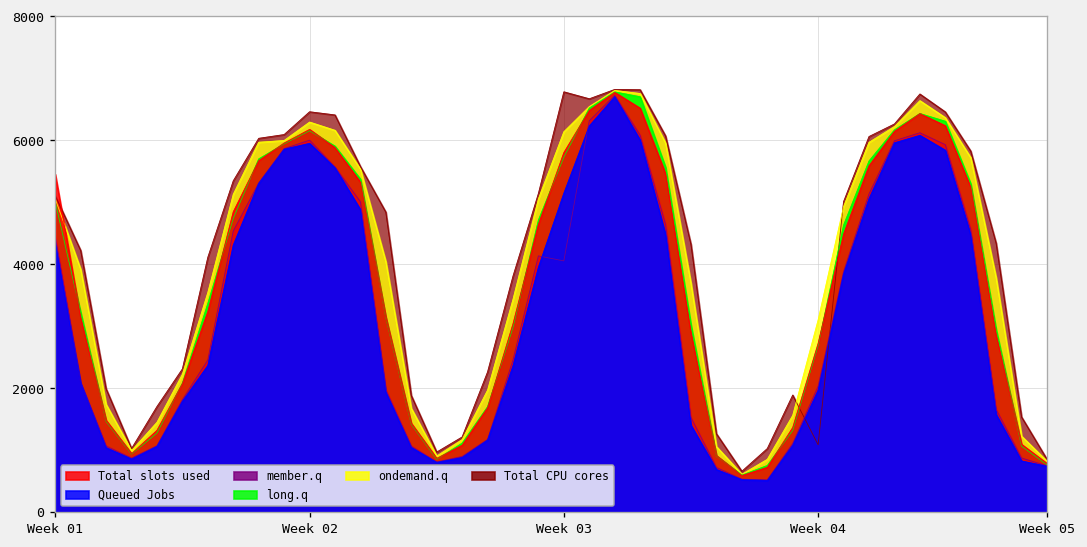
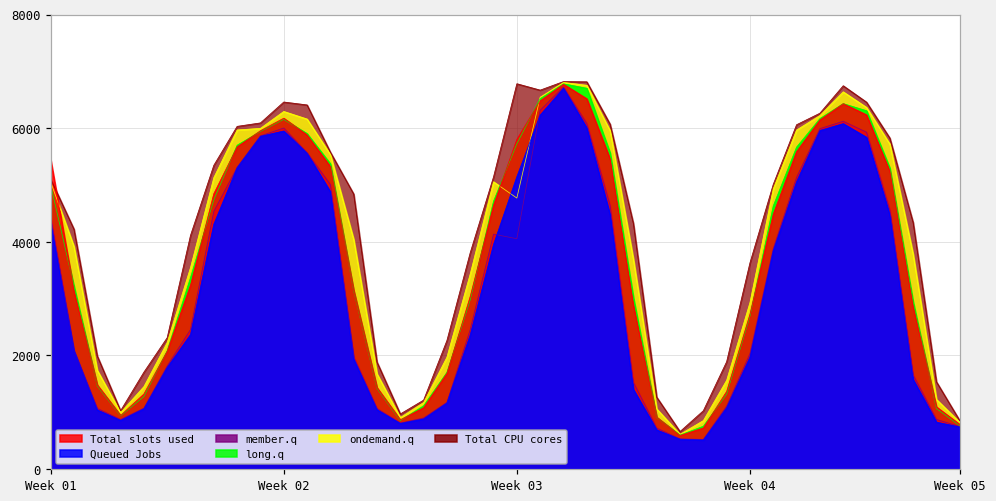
  {
    "Total CPU cores": {
      "Week 01": 5100,
      "Week 02": 6500,
      "Week 03": 6800,
-     "Week 04": 1100
+     "Week 04": 3600
    },
    "ondemand.q": {
      "Week 02": 6300,
-     "Week 03": 6100,
-     "Week 04": 3100
+     "Week 03": 4800,
+     "Week 04": 2900
    },
    "long.q": {
      "Week 03": 5700
    },
    "member.q": {
      "Week 01": 4500,
      "Week 02": 6000,
      "Week 03": 4100,
      "Week 04": 2000
    },
    "Total slots used": {
      "Week 01": 5500,
      "Week 03": 5800
    },
    "Queued Jobs": {
      "Week 01": 4300,
      "Week 02": 6000,
      "Week 03": 5100,
      "Week 04": 2000
    }
  }
